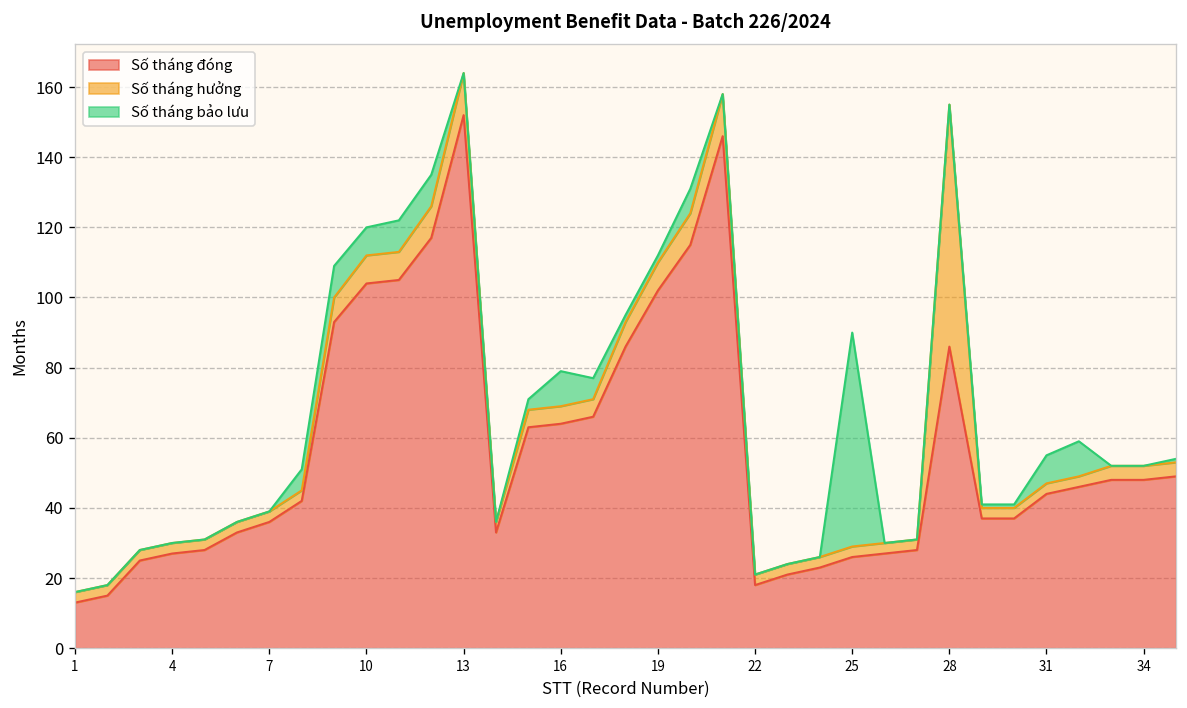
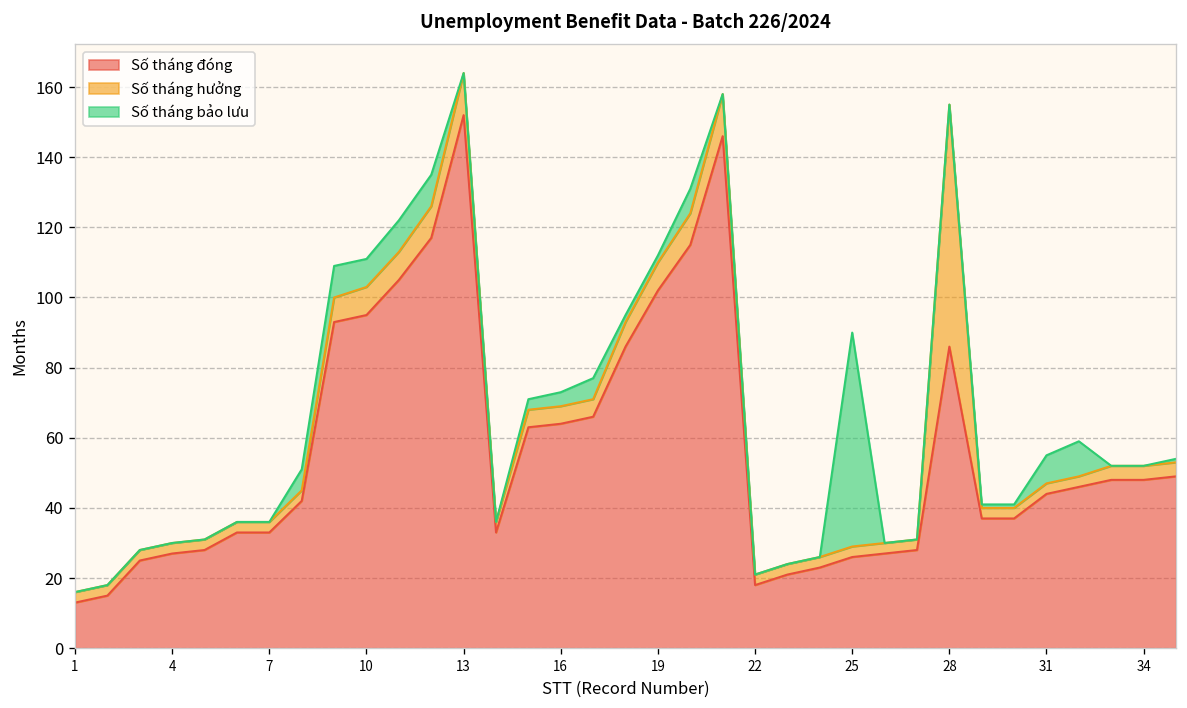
  {
    "Số tháng đóng": {
      "1": 13,
      "4": 27,
-     "7": 36,
-     "10": 104,
+     "7": 33,
+     "10": 95,
      "13": 152,
      "16": 64,
      "19": 102,
      "22": 18,
      "25": 26,
      "28": 86,
      "31": 44,
      "34": 48
    },
    "Số tháng hưởng": {
      "10": 8,
      "16": 5,
      "19": 8,
      "25": 3,
      "31": 3
    },
    "Số tháng bảo lưu": {
      "10": 8,
-     "16": 10,
+     "16": 4,
      "19": 2,
      "25": 61,
      "31": 8
    }
  }
